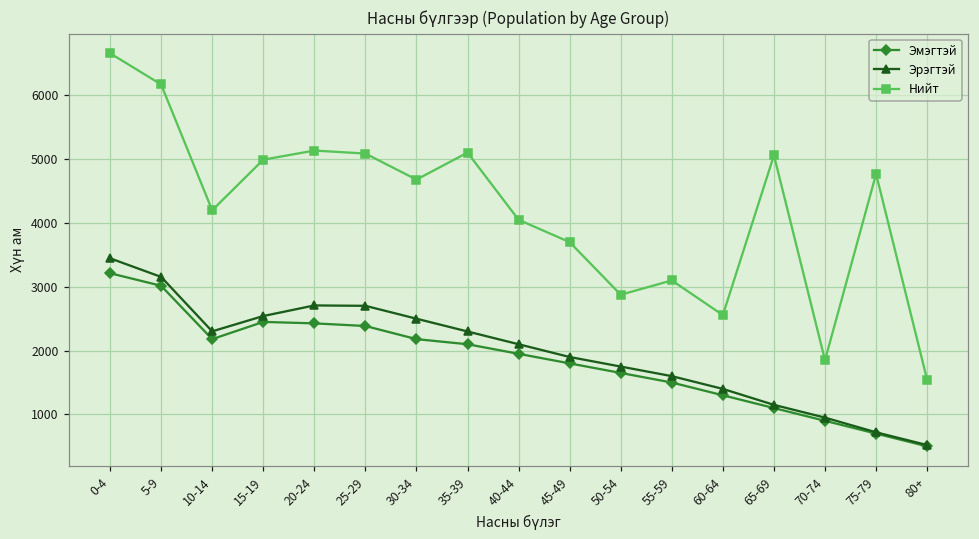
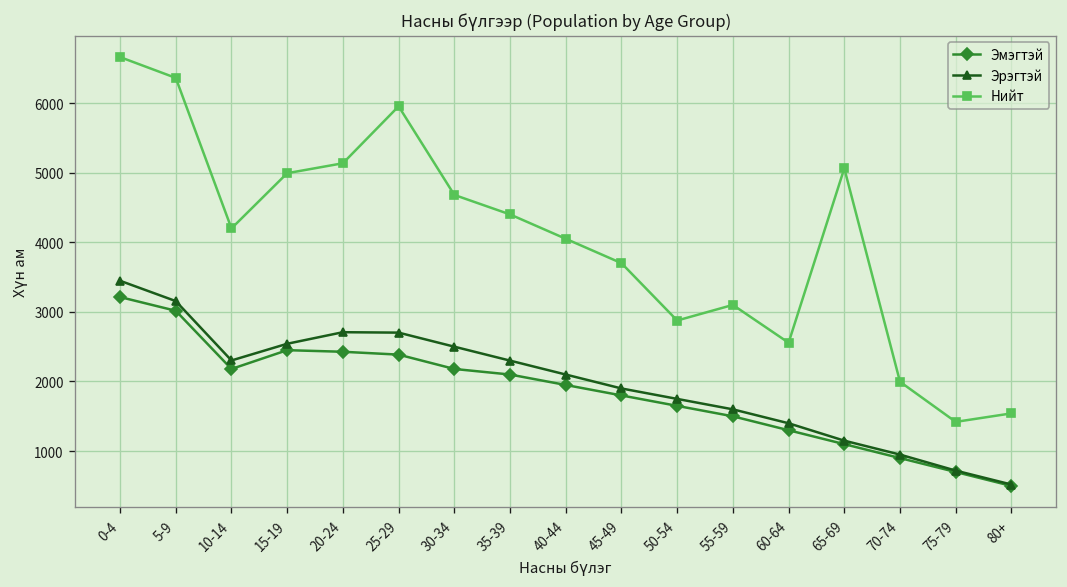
  {
    "Нийт": {
      "0-4": 6700,
-     "5-9": 6200,
+     "5-9": 6400,
      "10-14": 4200,
      "15-19": 5000,
      "20-24": 5100,
-     "25-29": 5100,
+     "25-29": 6000,
      "30-34": 4700,
-     "35-39": 5100,
+     "35-39": 4400,
      "40-44": 4100,
      "45-49": 3700,
      "50-54": 2900,
      "55-59": 3100,
      "60-64": 2600,
      "65-69": 5100,
-     "70-74": 1900,
-     "75-79": 4800,
+     "70-74": 2000,
+     "75-79": 1400,
      "80+": 1500
    }
  }
